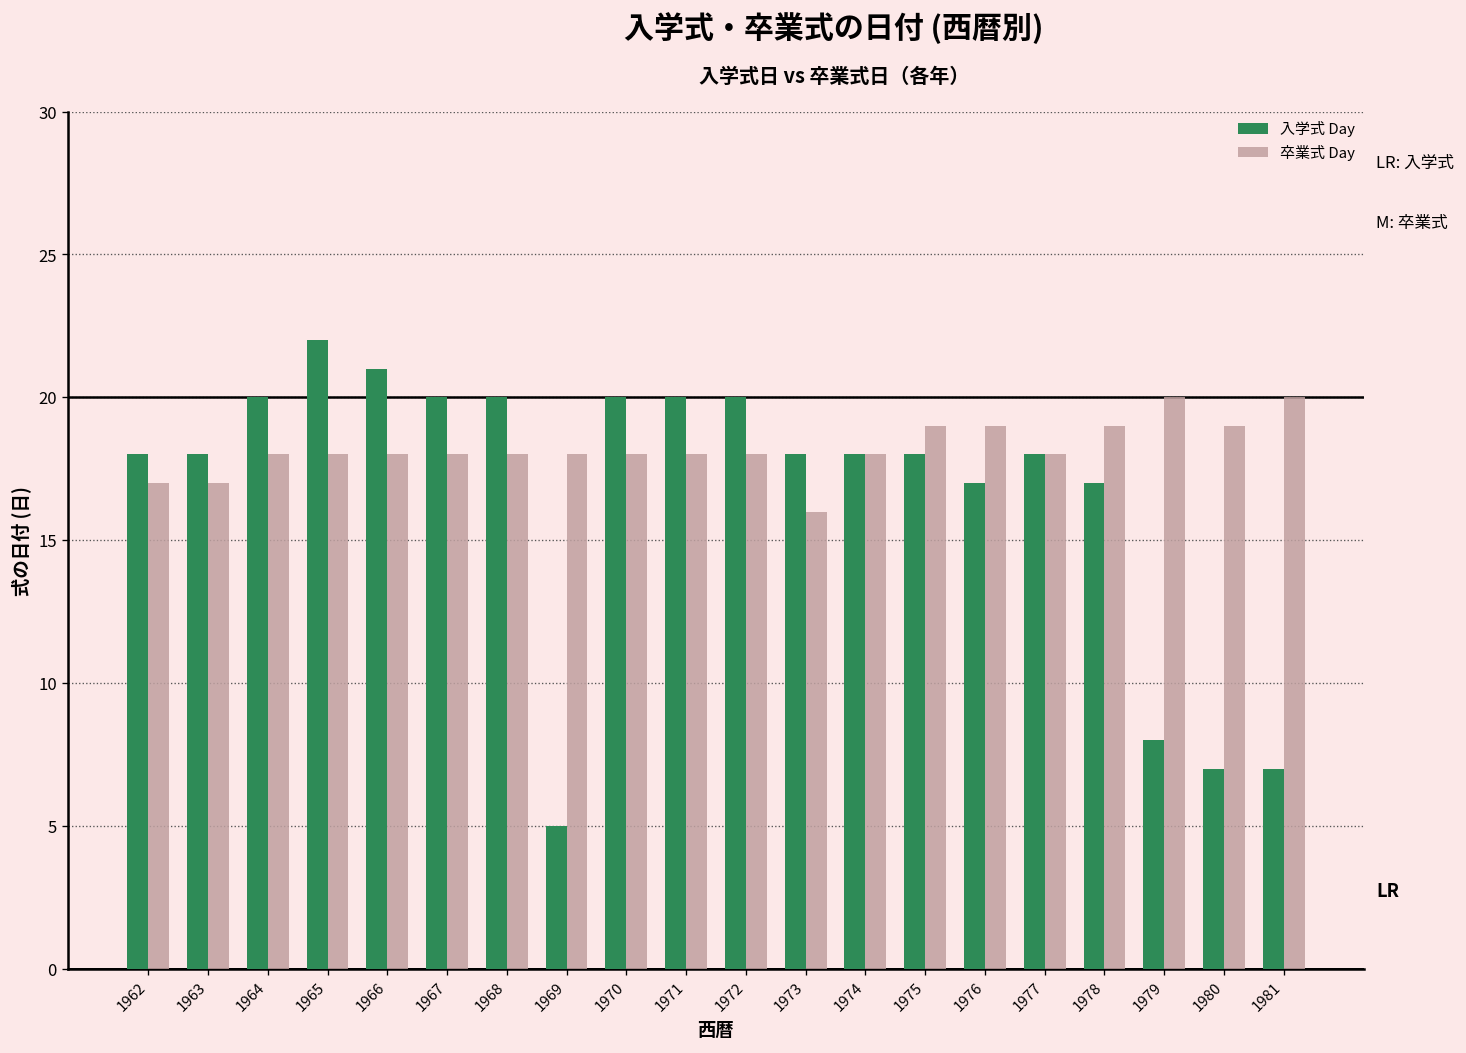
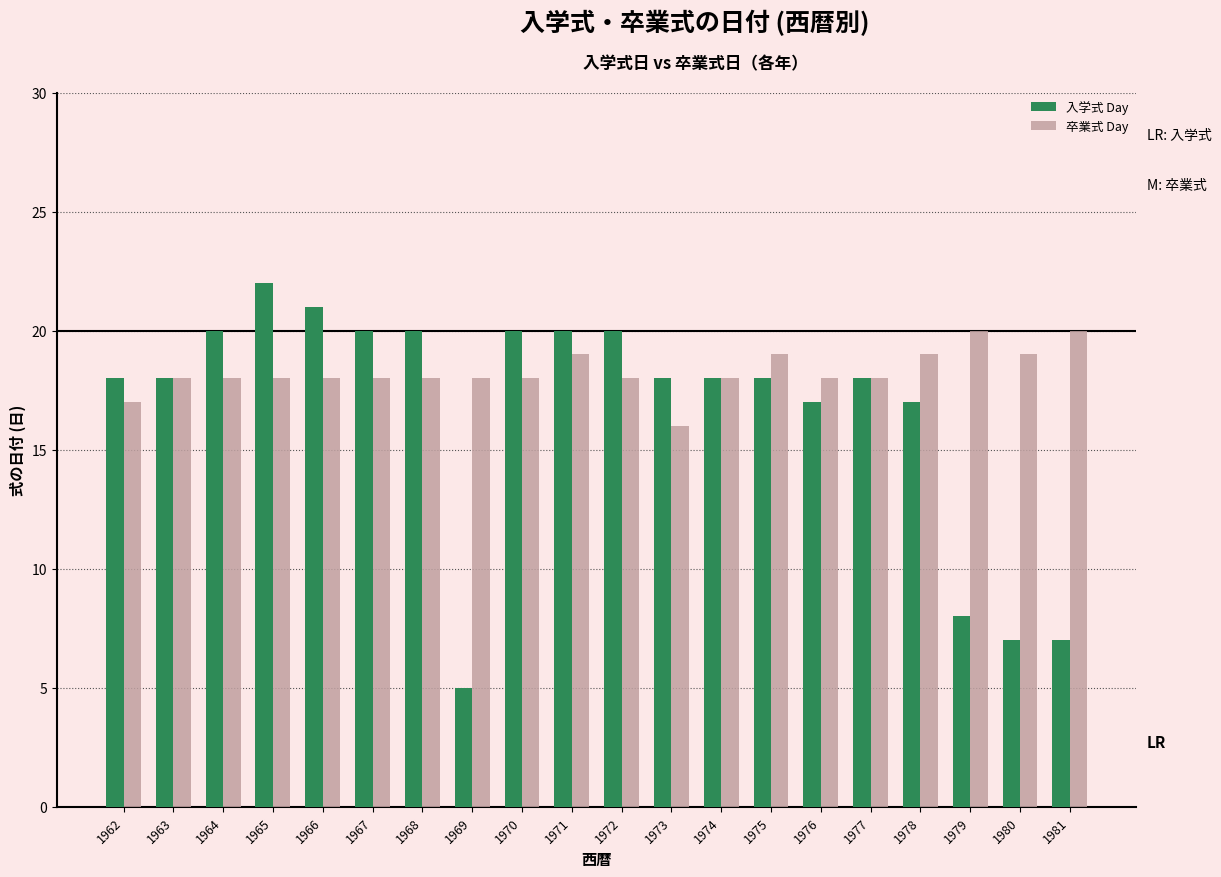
  {
    "入学式 Day": {
      "1962": 18,
      "1963": 18,
      "1964": 20,
      "1965": 22,
      "1966": 21,
      "1967": 20,
      "1968": 20,
      "1969": 5,
      "1970": 20,
      "1971": 20,
      "1972": 20,
      "1973": 18,
      "1974": 18,
      "1975": 18,
      "1976": 17,
      "1977": 18,
      "1978": 17,
      "1979": 8,
      "1980": 7,
      "1981": 7
    },
    "卒業式 Day": {
      "1962": 17,
-     "1963": 17,
+     "1963": 18,
      "1964": 18,
      "1965": 18,
      "1966": 18,
      "1967": 18,
      "1968": 18,
      "1969": 18,
      "1970": 18,
-     "1971": 18,
+     "1971": 19,
      "1972": 18,
      "1973": 16,
      "1974": 18,
      "1975": 19,
-     "1976": 19,
+     "1976": 18,
      "1977": 18,
      "1978": 19,
      "1979": 20,
      "1980": 19,
      "1981": 20
    }
  }
